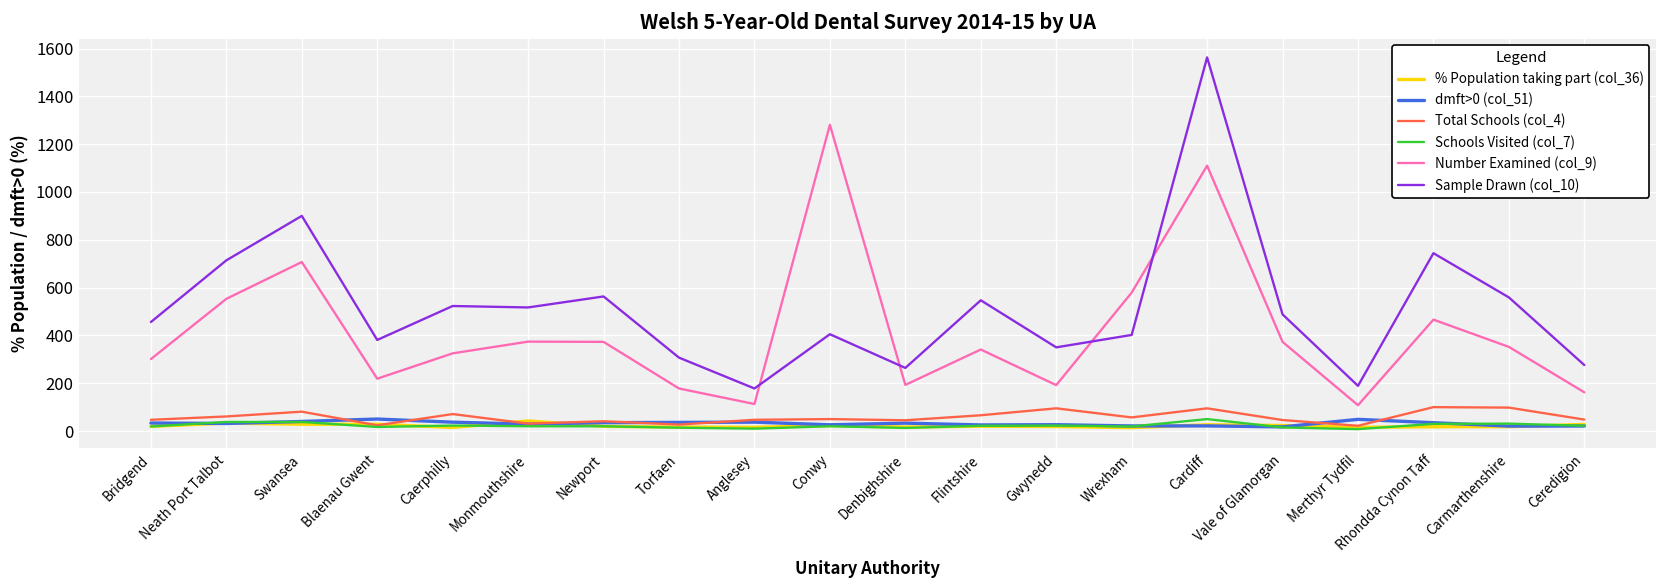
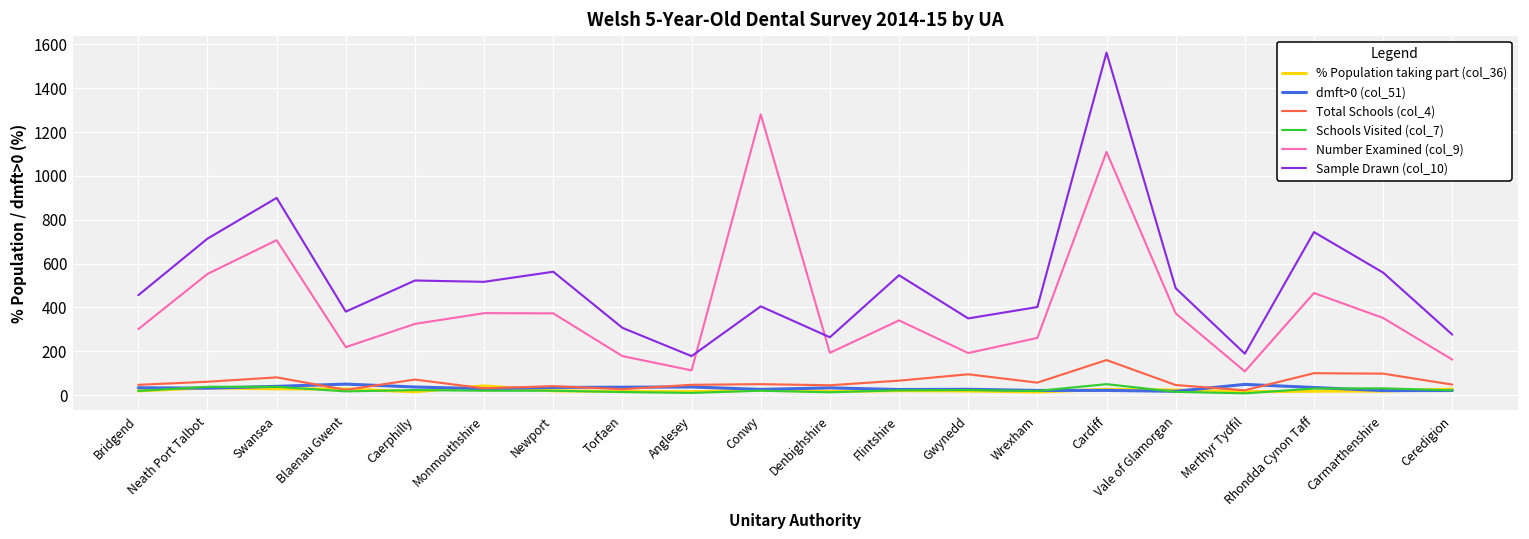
  {
    "dmft>0 (col_51)": {
      "Bridgend": 30,
      "Blaenau Gwent": 50,
      "Caerphilly": 40,
      "Merthyr Tydfil": 50
    },
    "Total Schools (col_4)": {
      "Bridgend": 50,
      "Neath Port Talbot": 60,
      "Swansea": 80,
      "Caerphilly": 70,
      "Conwy": 50,
      "Flintshire": 70,
      "Gwynedd": 100,
      "Wrexham": 60,
-     "Cardiff": 100,
+     "Cardiff": 160,
      "Vale of Glamorgan": 50,
      "Rhondda Cynon Taff": 100,
      "Carmarthenshire": 100,
      "Ceredigion": 50
    },
    "Schools Visited (col_7)": {
      "Cardiff": 50
    },
    "Number Examined (col_9)": {
      "Bridgend": 300,
      "Neath Port Talbot": 550,
      "Swansea": 710,
      "Blaenau Gwent": 220,
      "Caerphilly": 330,
      "Monmouthshire": 370,
      "Newport": 370,
      "Torfaen": 180,
      "Anglesey": 110,
      "Conwy": 1280,
      "Denbighshire": 190,
      "Flintshire": 340,
      "Gwynedd": 190,
-     "Wrexham": 580,
+     "Wrexham": 260,
      "Cardiff": 1110,
      "Vale of Glamorgan": 370,
      "Merthyr Tydfil": 110,
      "Rhondda Cynon Taff": 470,
      "Carmarthenshire": 350,
      "Ceredigion": 160
    },
    "Sample Drawn (col_10)": {
      "Bridgend": 460,
      "Neath Port Talbot": 710,
      "Swansea": 900,
      "Blaenau Gwent": 380,
      "Caerphilly": 520,
      "Monmouthshire": 520,
      "Newport": 560,
      "Torfaen": 310,
      "Anglesey": 180,
      "Conwy": 410,
      "Denbighshire": 260,
      "Flintshire": 550,
      "Gwynedd": 350,
      "Wrexham": 400,
      "Cardiff": 1560,
      "Vale of Glamorgan": 490,
      "Merthyr Tydfil": 190,
      "Rhondda Cynon Taff": 740,
      "Carmarthenshire": 560,
      "Ceredigion": 280
    }
  }
